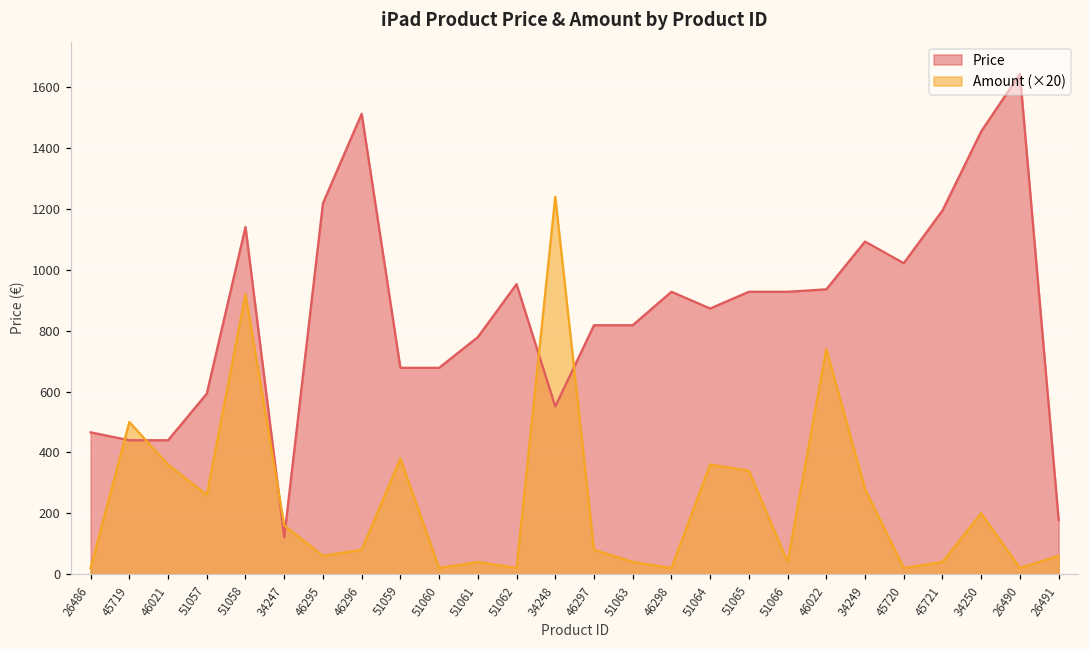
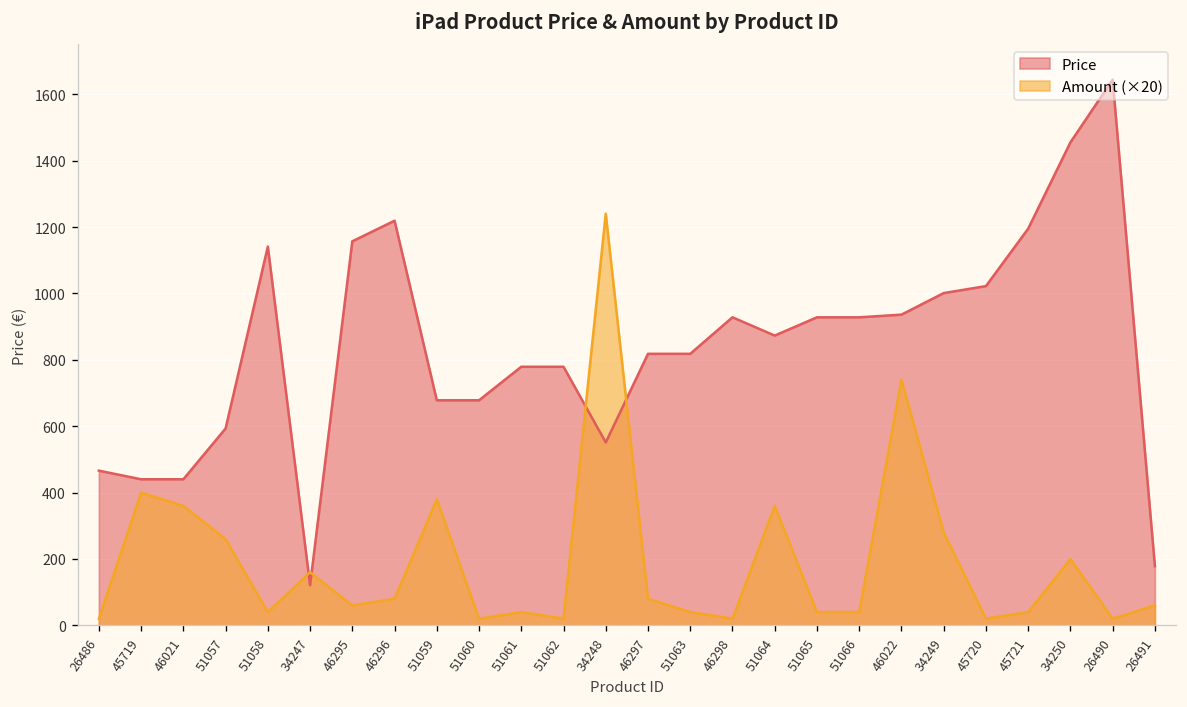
  {
    "Price": {
      "26486": 470,
      "45719": 440,
      "46021": 440,
      "51057": 590,
      "51058": 1140,
      "34247": 120,
-     "46295": 1220,
-     "46296": 1510,
+     "46295": 1160,
+     "46296": 1220,
      "51059": 680,
      "51060": 680,
      "51061": 780,
-     "51062": 950,
+     "51062": 780,
      "34248": 550,
      "46297": 820,
      "51063": 820,
      "46298": 930,
      "51064": 870,
      "51065": 930,
      "51066": 930,
      "46022": 940,
-     "34249": 1090,
+     "34249": 1000,
      "45720": 1020,
      "45721": 1200,
      "34250": 1460,
      "26491": 180
    },
    "Amount (×20)": {
      "26486": 20,
-     "45719": 500,
+     "45719": 400,
      "46021": 360,
      "51057": 260,
-     "51058": 920,
+     "51058": 40,
      "34247": 160,
      "46295": 60,
      "46296": 80,
      "51059": 380,
      "51060": 20,
      "51061": 40,
      "51062": 20,
      "34248": 1240,
      "46297": 80,
      "51063": 40,
      "46298": 20,
      "51064": 360,
-     "51065": 340,
+     "51065": 40,
      "51066": 40,
      "46022": 740,
      "34249": 280,
      "45720": 20,
      "45721": 40,
      "34250": 200,
      "26490": 20,
      "26491": 60
    }
  }
